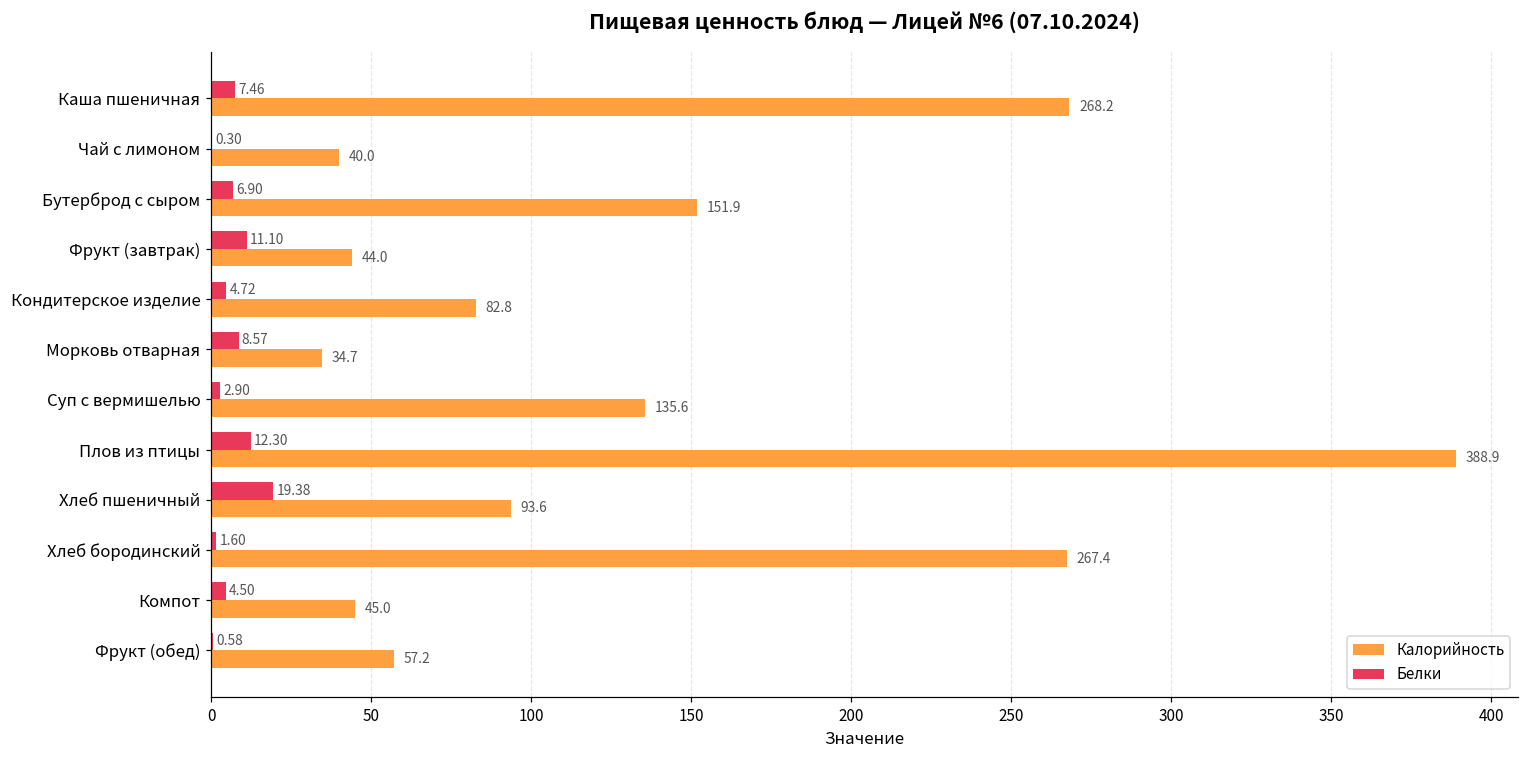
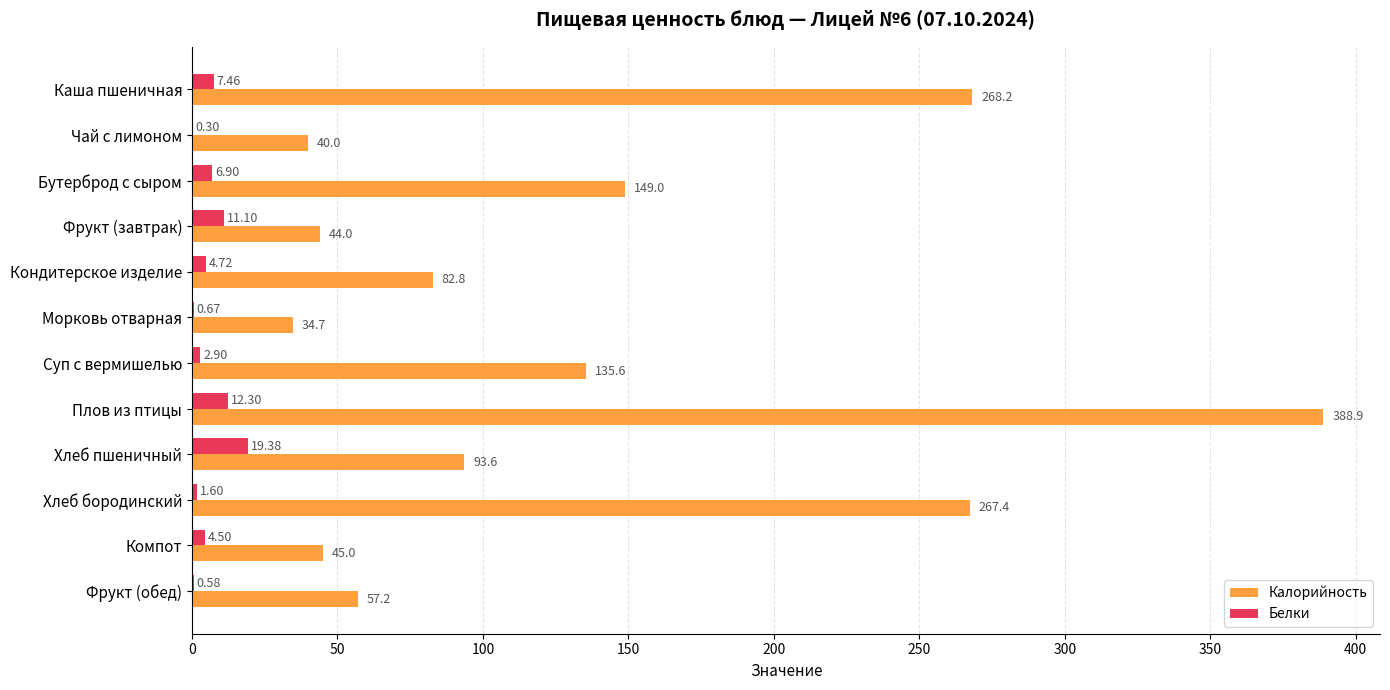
  {
    "Калорийность": {
      "Каша пшеничная": 268.2,
      "Чай с лимоном": 40.0,
-     "Бутерброд с сыром": 151.9,
+     "Бутерброд с сыром": 149.0,
      "Фрукт (завтрак)": 44.0,
      "Кондитерское изделие": 82.8,
      "Морковь отварная": 34.7,
      "Суп с вермишелью": 135.6,
      "Плов из птицы": 388.9,
      "Хлеб пшеничный": 93.6,
      "Хлеб бородинский": 267.4,
      "Компот": 45.0,
      "Фрукт (обед)": 57.2
    },
    "Белки": {
      "Каша пшеничная": 7.46,
      "Чай с лимоном": 0.30,
      "Бутерброд с сыром": 6.90,
      "Фрукт (завтрак)": 11.10,
      "Кондитерское изделие": 4.72,
-     "Морковь отварная": 8.57,
+     "Морковь отварная": 0.67,
      "Суп с вермишелью": 2.90,
      "Плов из птицы": 12.30,
      "Хлеб пшеничный": 19.38,
      "Хлеб бородинский": 1.60,
      "Компот": 4.50,
      "Фрукт (обед)": 0.58
    }
  }
